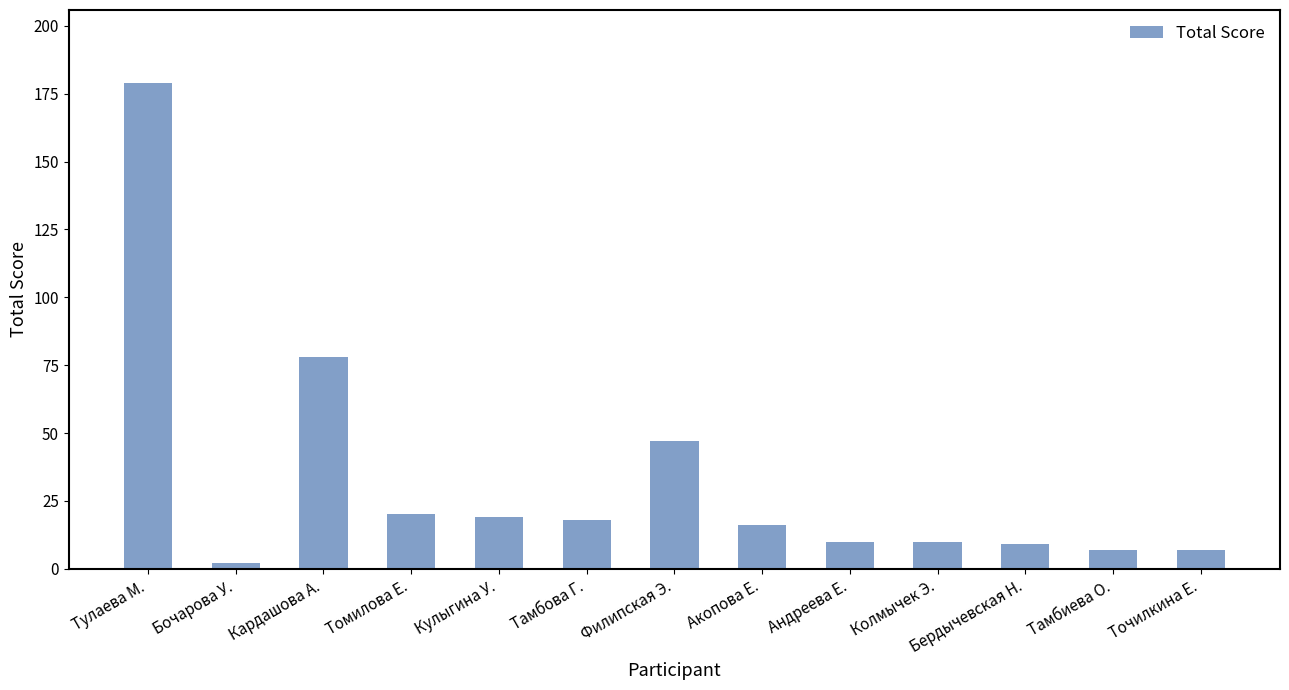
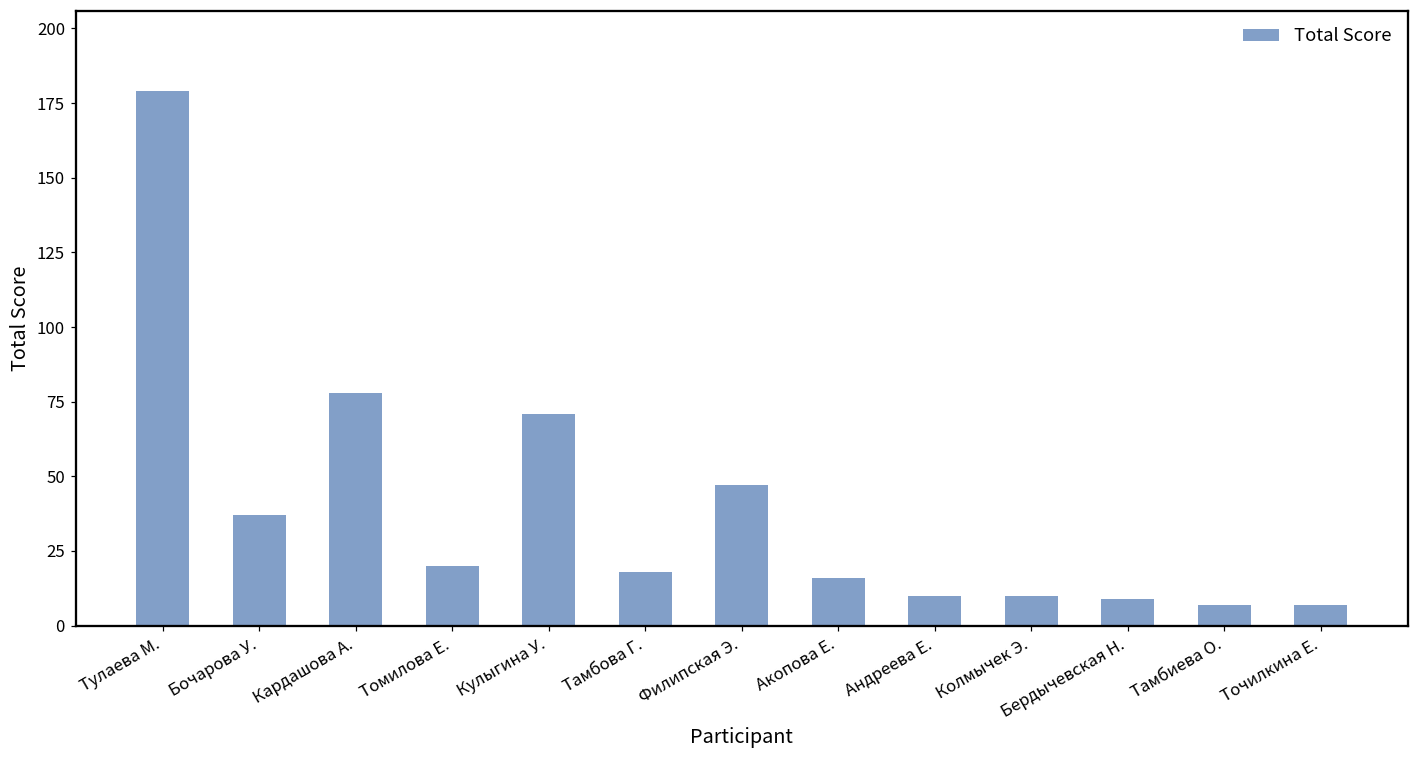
  {
    "Тулаева М.": 179,
-   "Бочарова У.": 2,
+   "Бочарова У.": 37,
    "Кардашова А.": 78,
    "Томилова Е.": 20,
-   "Кулыгина У.": 19,
+   "Кулыгина У.": 71,
    "Тамбова Г.": 18,
    "Филипская Э.": 47,
    "Акопова Е.": 16,
    "Андреева Е.": 10,
    "Колмычек Э.": 10,
    "Бердычевская Н.": 9,
    "Тамбиева О.": 7,
    "Точилкина Е.": 7
  }
